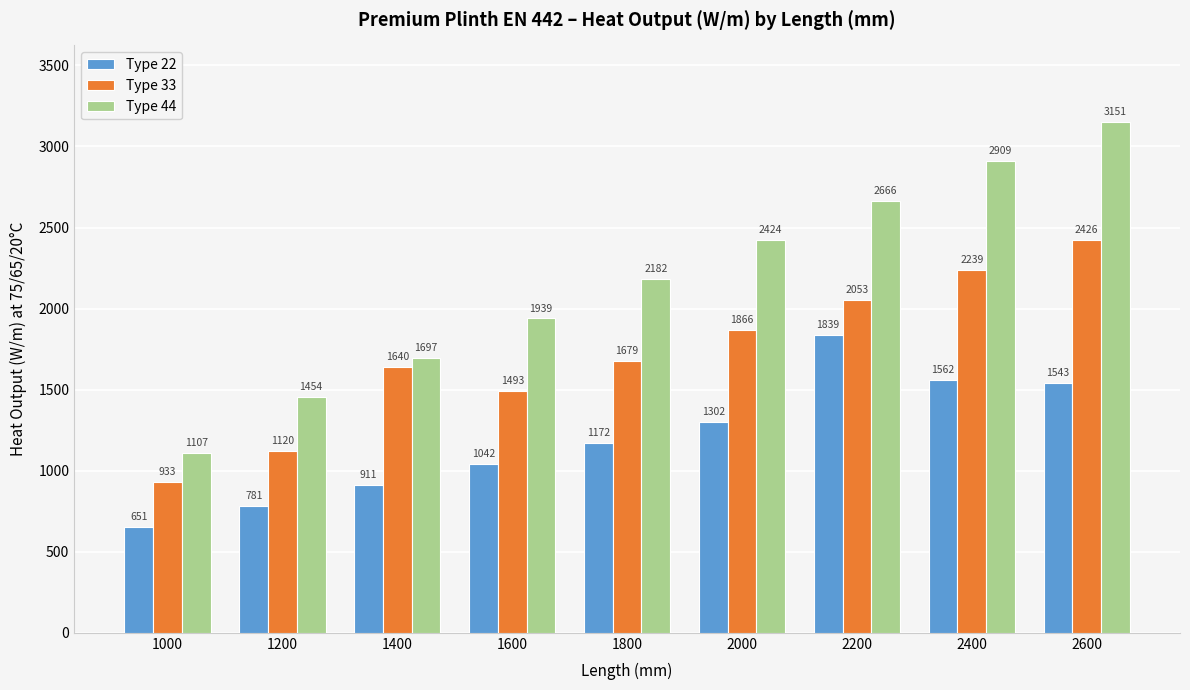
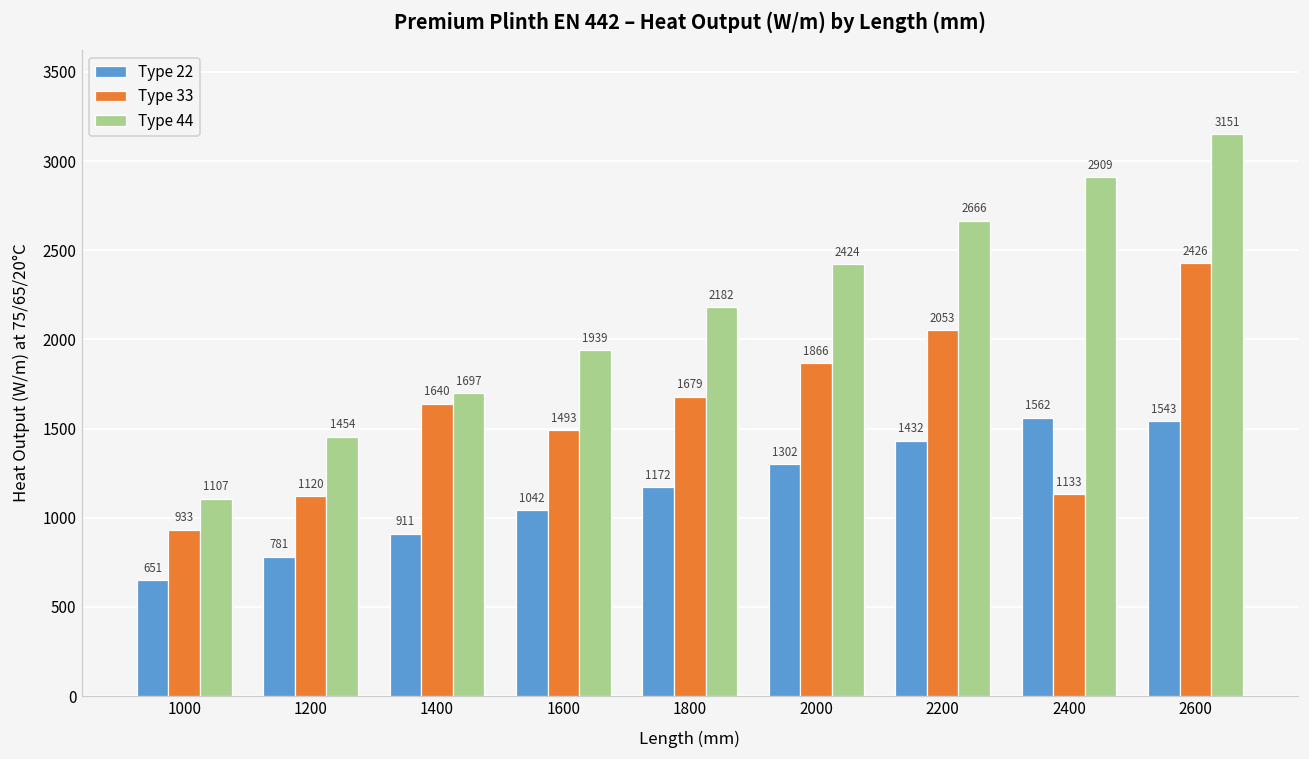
  {
    "Type 22": {
      "1000": 651,
      "1200": 781,
      "1400": 911,
      "1600": 1042,
      "1800": 1172,
      "2000": 1302,
-     "2200": 1839,
+     "2200": 1432,
      "2400": 1562,
      "2600": 1543
    },
    "Type 33": {
      "1000": 933,
      "1200": 1120,
      "1400": 1640,
      "1600": 1493,
      "1800": 1679,
      "2000": 1866,
      "2200": 2053,
-     "2400": 2239,
+     "2400": 1133,
      "2600": 2426
    },
    "Type 44": {
      "1000": 1107,
      "1200": 1454,
      "1400": 1697,
      "1600": 1939,
      "1800": 2182,
      "2000": 2424,
      "2200": 2666,
      "2400": 2909,
      "2600": 3151
    }
  }
